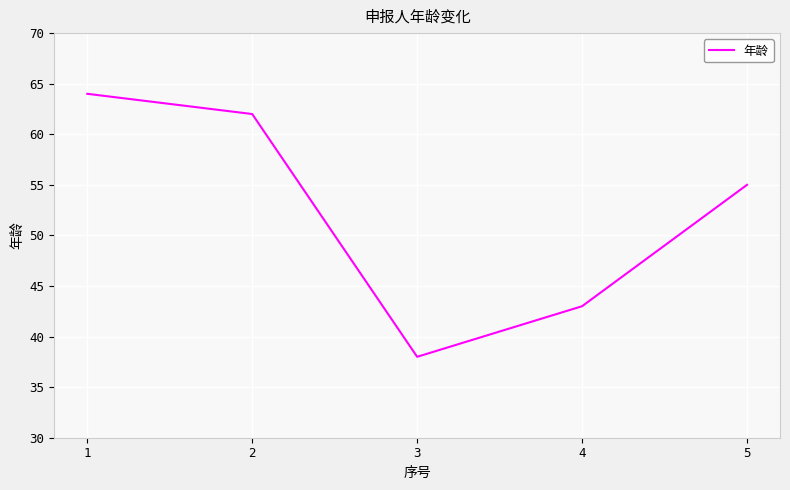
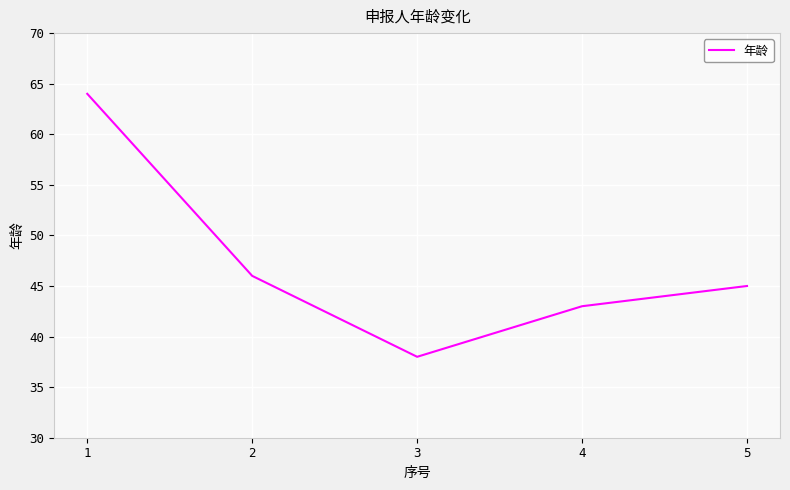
  {
    "1": 64,
-   "2": 62,
+   "2": 46,
    "3": 38,
    "4": 43,
-   "5": 55
+   "5": 45
  }
